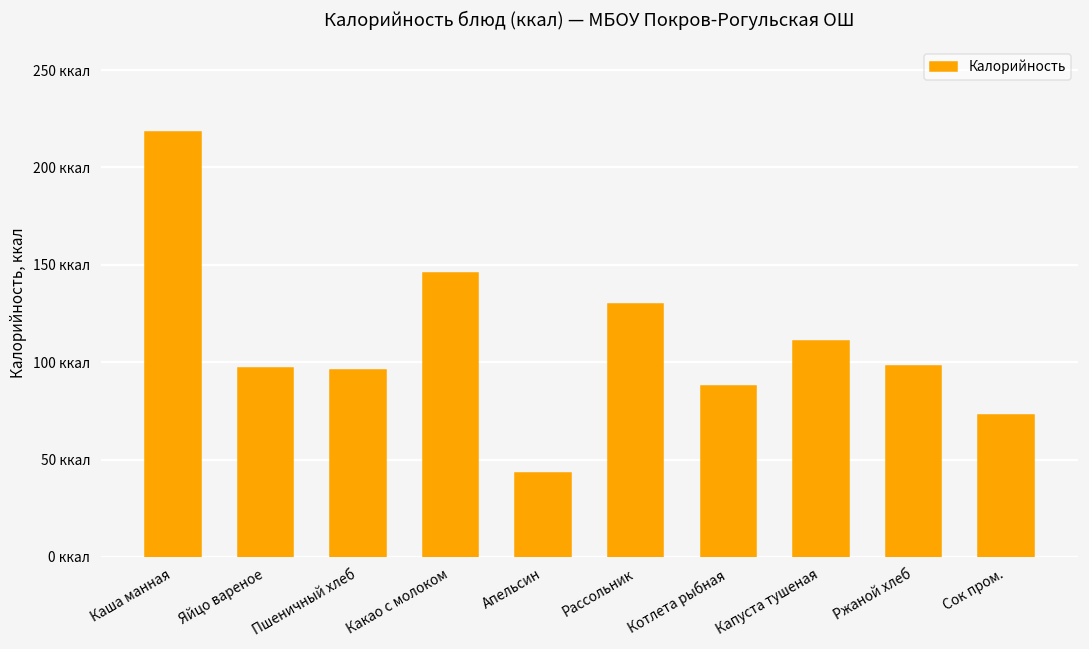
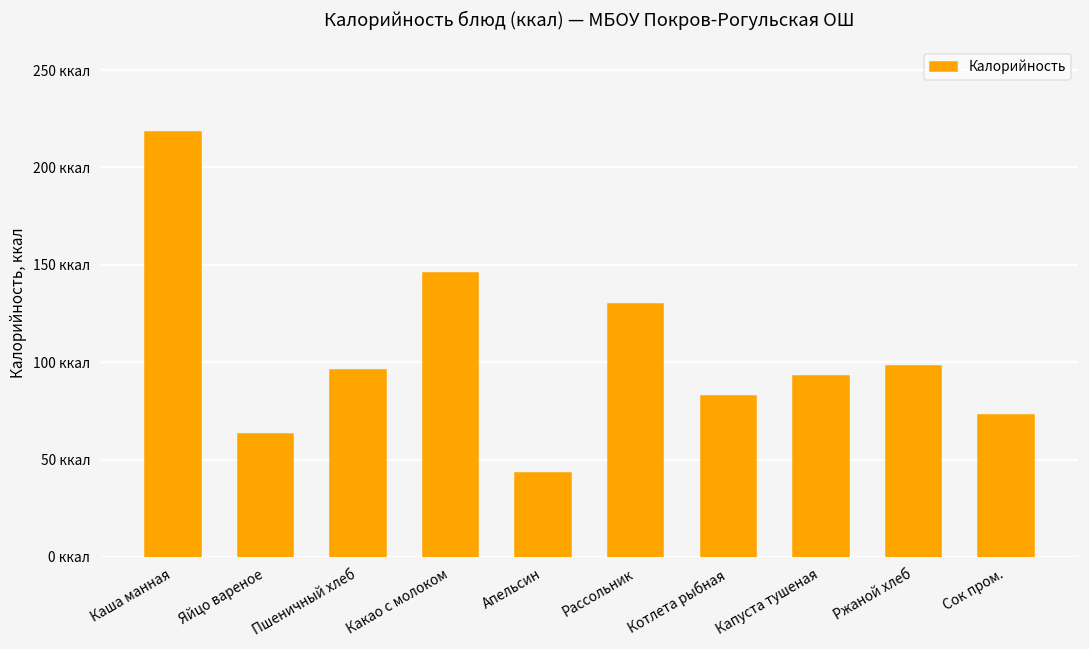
  {
    "Каша манная": "218 ккал",
-   "Яйцо вареное": "97 ккал",
+   "Яйцо вареное": "63 ккал",
    "Пшеничный хлеб": "96 ккал",
    "Какао с молоком": "146 ккал",
    "Апельсин": "43 ккал",
    "Рассольник": "130 ккал",
-   "Котлета рыбная": "88 ккал",
-   "Капуста тушеная": "111 ккал",
+   "Котлета рыбная": "82 ккал",
+   "Капуста тушеная": "93 ккал",
    "Ржаной хлеб": "98 ккал",
    "Сок пром.": "73 ккал"
  }
